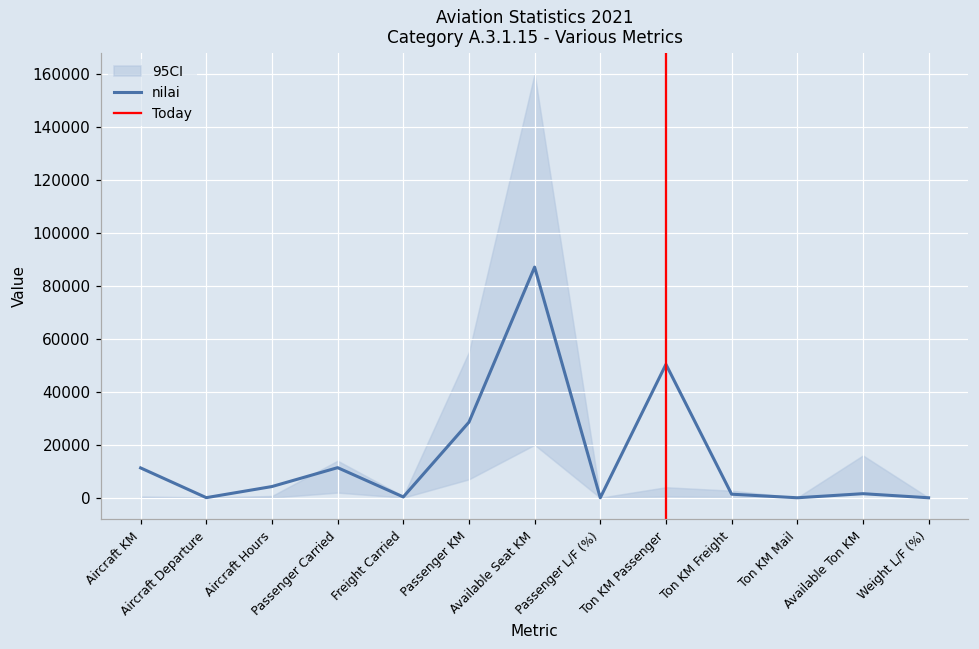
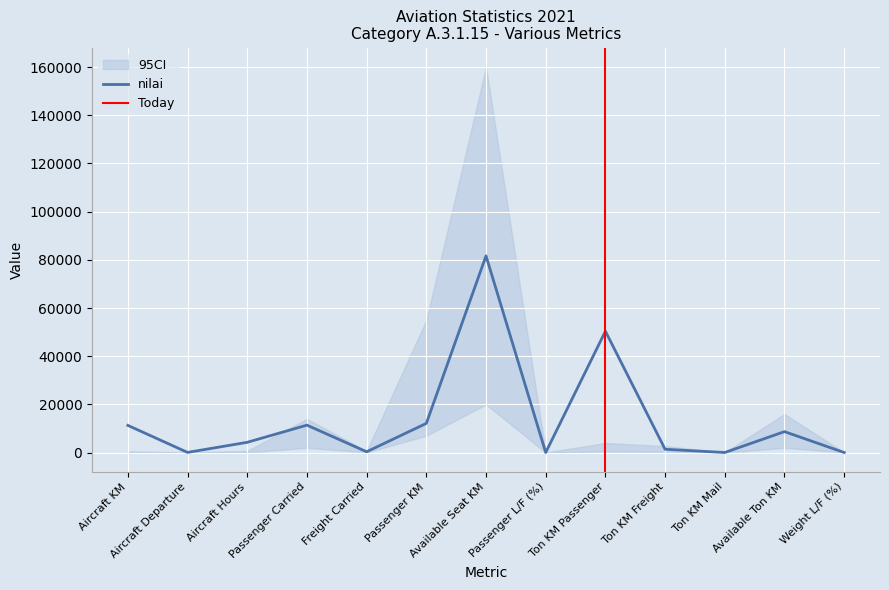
  {
    "nilai": {
      "Aircraft KM": 11000,
      "Aircraft Hours": 4000,
      "Passenger Carried": 11000,
-     "Passenger KM": 29000,
-     "Available Seat KM": 87000,
+     "Passenger KM": 12000,
+     "Available Seat KM": 82000,
      "Ton KM Passenger": 50000,
      "Ton KM Freight": 1000,
-     "Available Ton KM": 2000
+     "Available Ton KM": 9000
    }
  }
